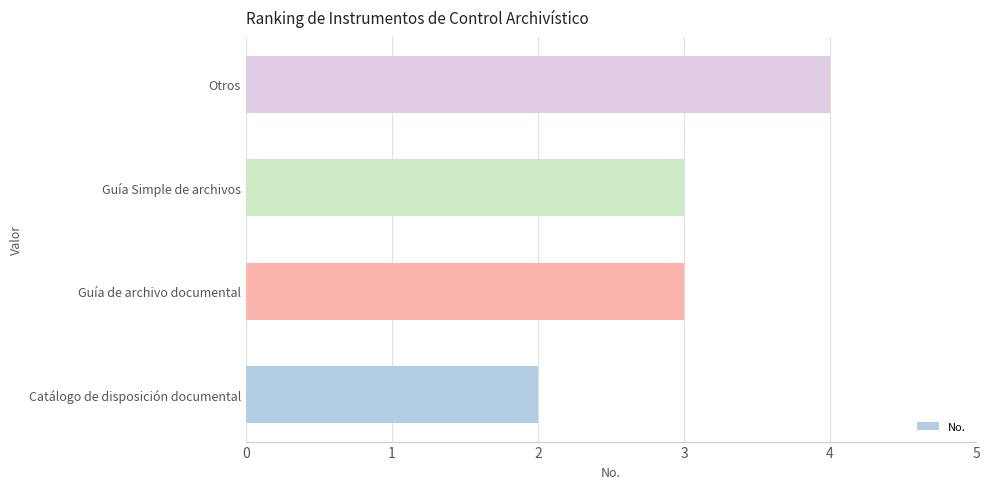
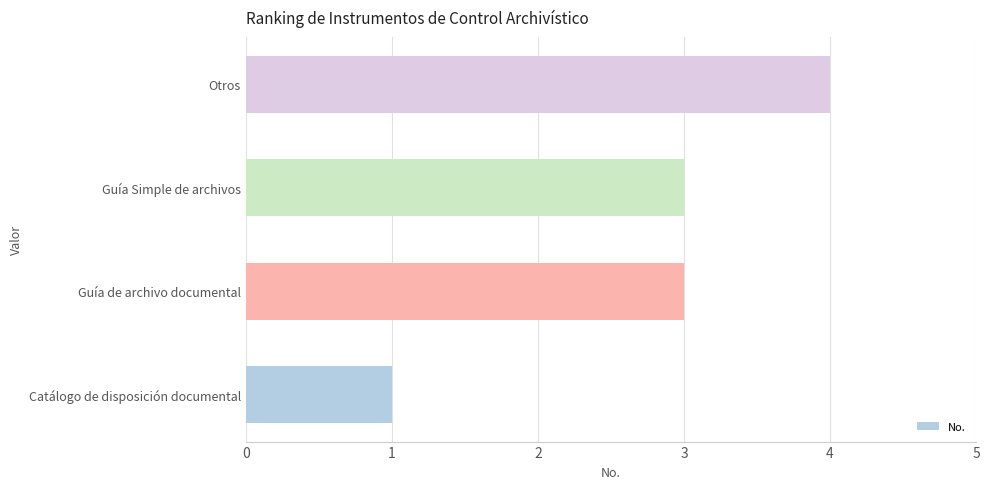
  {
    "Otros": 4,
    "Guía Simple de archivos": 3,
    "Guía de archivo documental": 3,
-   "Catálogo de disposición documental": 2
+   "Catálogo de disposición documental": 1
  }
